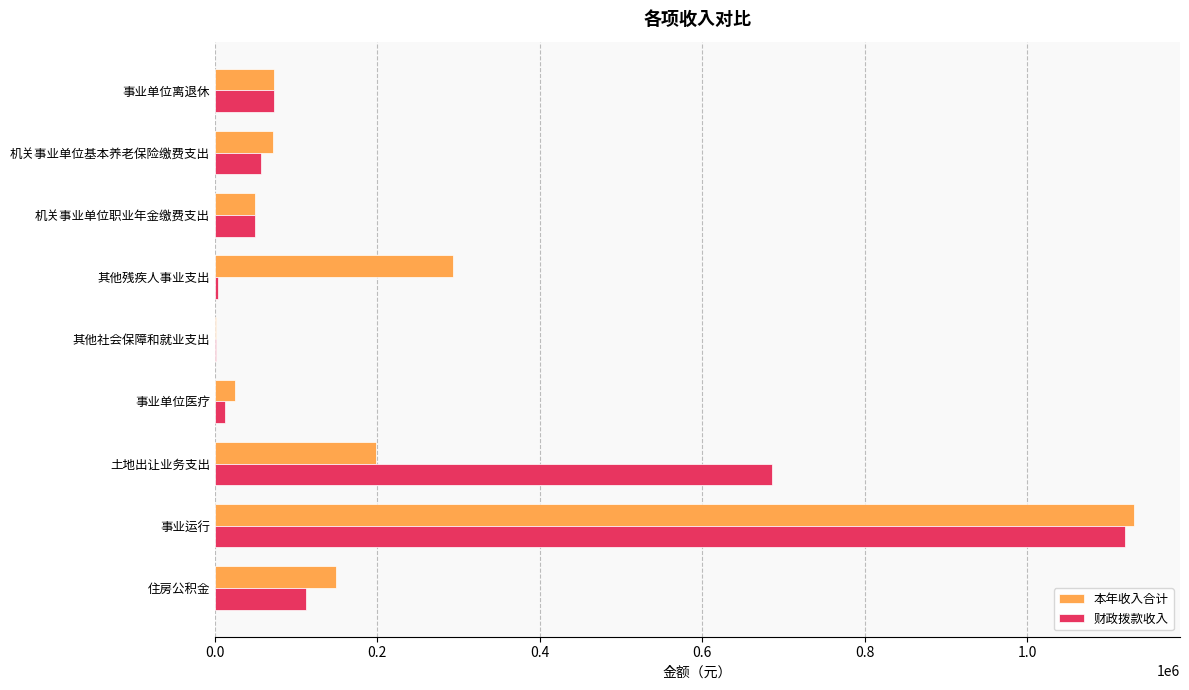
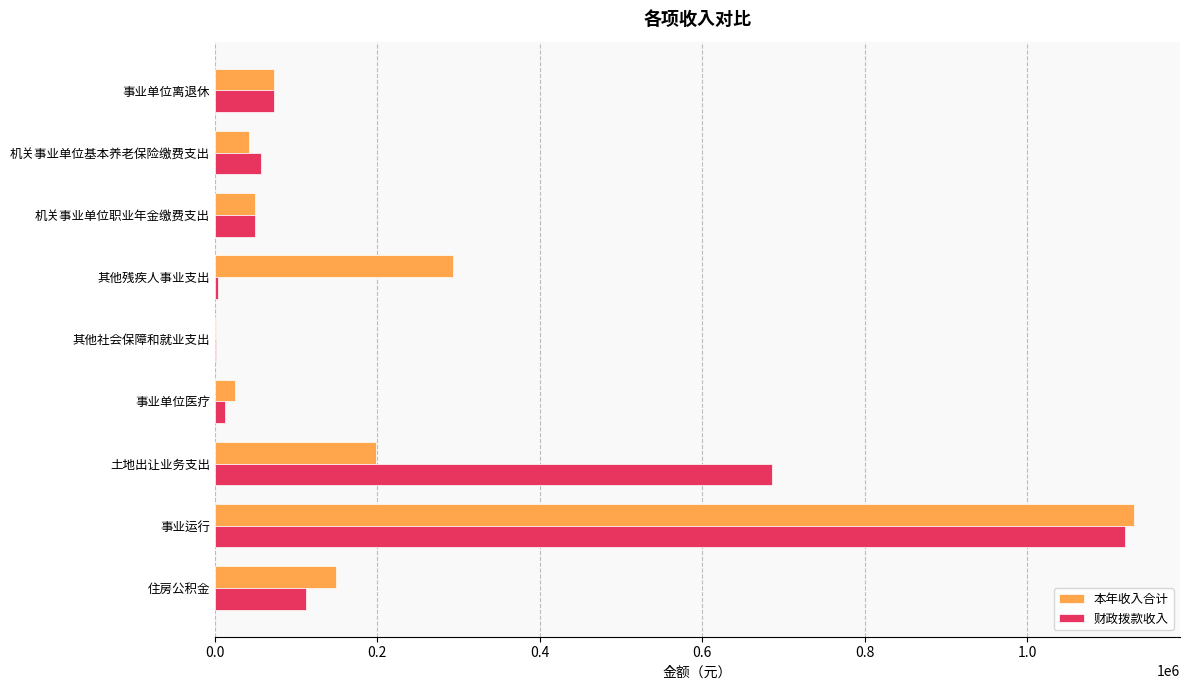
  {
    "本年收入合计": {
      "事业单位离退休": 70000,
-     "机关事业单位基本养老保险缴费支出": 70000,
+     "机关事业单位基本养老保险缴费支出": 40000,
      "机关事业单位职业年金缴费支出": 50000,
      "其他残疾人事业支出": 290000,
      "事业单位医疗": 30000,
      "土地出让业务支出": 200000,
      "事业运行": 1130000,
      "住房公积金": 150000
    },
    "财政拨款收入": {
      "事业单位离退休": 70000,
      "机关事业单位基本养老保险缴费支出": 60000,
      "机关事业单位职业年金缴费支出": 50000,
      "其他残疾人事业支出": 0,
      "事业单位医疗": 10000,
      "土地出让业务支出": 690000,
      "事业运行": 1120000,
      "住房公积金": 110000
    }
  }
